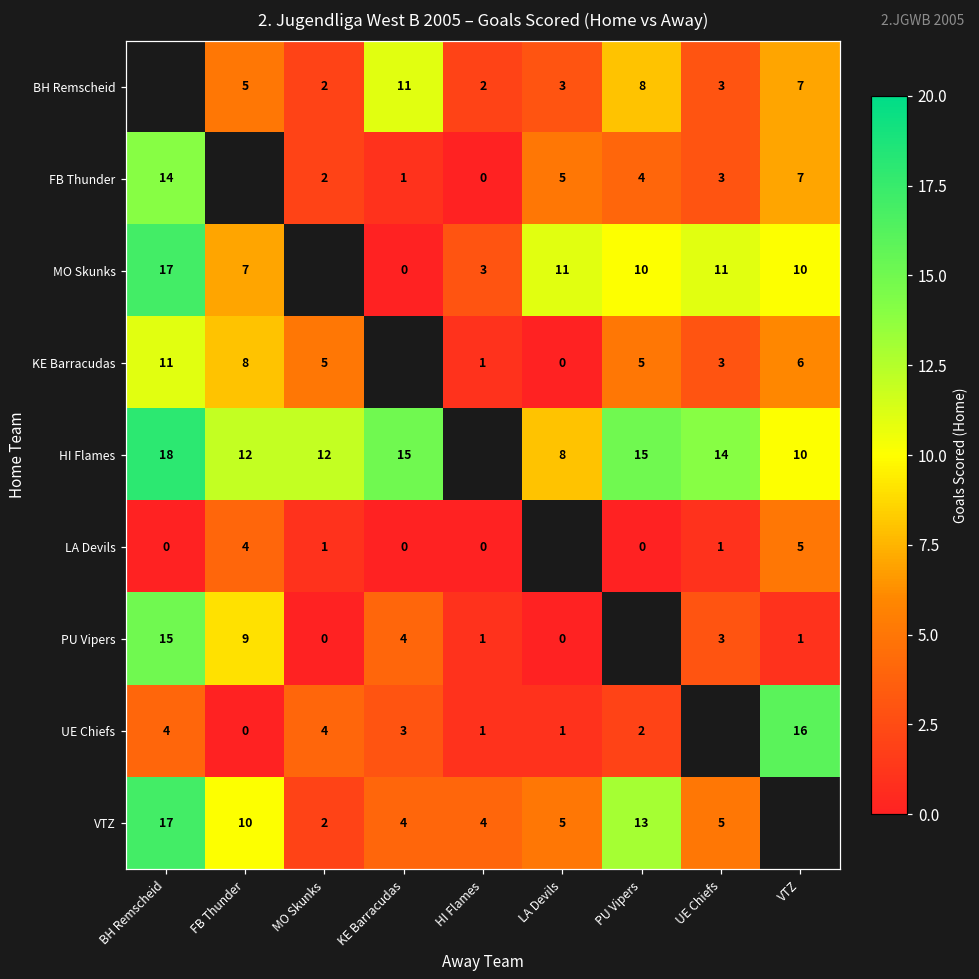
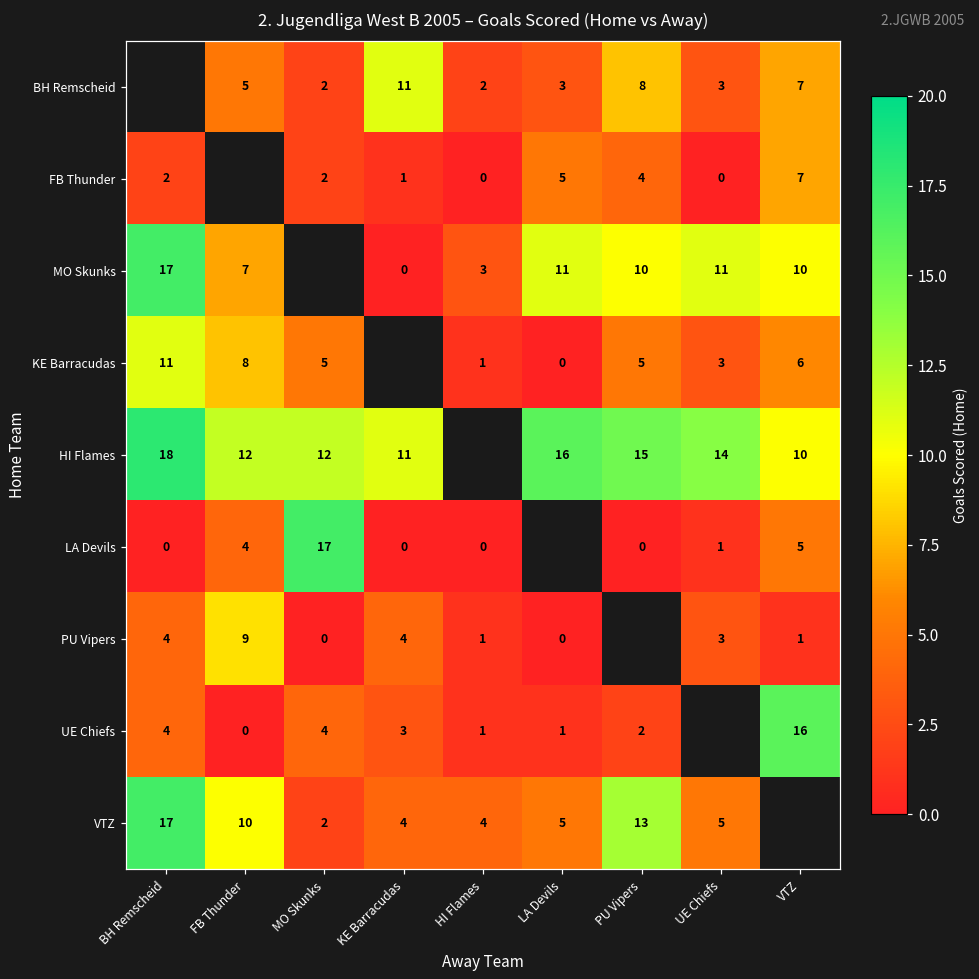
  {
    "BH Remscheid": {
      "FB Thunder": 5,
      "MO Skunks": 2,
      "KE Barracudas": 11,
      "HI Flames": 2,
      "LA Devils": 3,
      "PU Vipers": 8,
      "UE Chiefs": 3,
      "VTZ": 7
    },
    "FB Thunder": {
-     "BH Remscheid": 14,
+     "BH Remscheid": 2,
      "MO Skunks": 2,
      "KE Barracudas": 1,
      "HI Flames": 0,
      "LA Devils": 5,
      "PU Vipers": 4,
-     "UE Chiefs": 3,
+     "UE Chiefs": 0,
      "VTZ": 7
    },
    "MO Skunks": {
      "BH Remscheid": 17,
      "FB Thunder": 7,
      "KE Barracudas": 0,
      "HI Flames": 3,
      "LA Devils": 11,
      "PU Vipers": 10,
      "UE Chiefs": 11,
      "VTZ": 10
    },
    "KE Barracudas": {
      "BH Remscheid": 11,
      "FB Thunder": 8,
      "MO Skunks": 5,
      "HI Flames": 1,
      "LA Devils": 0,
      "PU Vipers": 5,
      "UE Chiefs": 3,
      "VTZ": 6
    },
    "HI Flames": {
      "BH Remscheid": 18,
      "FB Thunder": 12,
      "MO Skunks": 12,
-     "KE Barracudas": 15,
-     "LA Devils": 8,
+     "KE Barracudas": 11,
+     "LA Devils": 16,
      "PU Vipers": 15,
      "UE Chiefs": 14,
      "VTZ": 10
    },
    "LA Devils": {
      "BH Remscheid": 0,
      "FB Thunder": 4,
-     "MO Skunks": 1,
+     "MO Skunks": 17,
      "KE Barracudas": 0,
      "HI Flames": 0,
      "PU Vipers": 0,
      "UE Chiefs": 1,
      "VTZ": 5
    },
    "PU Vipers": {
-     "BH Remscheid": 15,
+     "BH Remscheid": 4,
      "FB Thunder": 9,
      "MO Skunks": 0,
      "KE Barracudas": 4,
      "HI Flames": 1,
      "LA Devils": 0,
      "UE Chiefs": 3,
      "VTZ": 1
    },
    "UE Chiefs": {
      "BH Remscheid": 4,
      "FB Thunder": 0,
      "MO Skunks": 4,
      "KE Barracudas": 3,
      "HI Flames": 1,
      "LA Devils": 1,
      "PU Vipers": 2,
      "VTZ": 16
    },
    "VTZ": {
      "BH Remscheid": 17,
      "FB Thunder": 10,
      "MO Skunks": 2,
      "KE Barracudas": 4,
      "HI Flames": 4,
      "LA Devils": 5,
      "PU Vipers": 13,
      "UE Chiefs": 5
    }
  }
